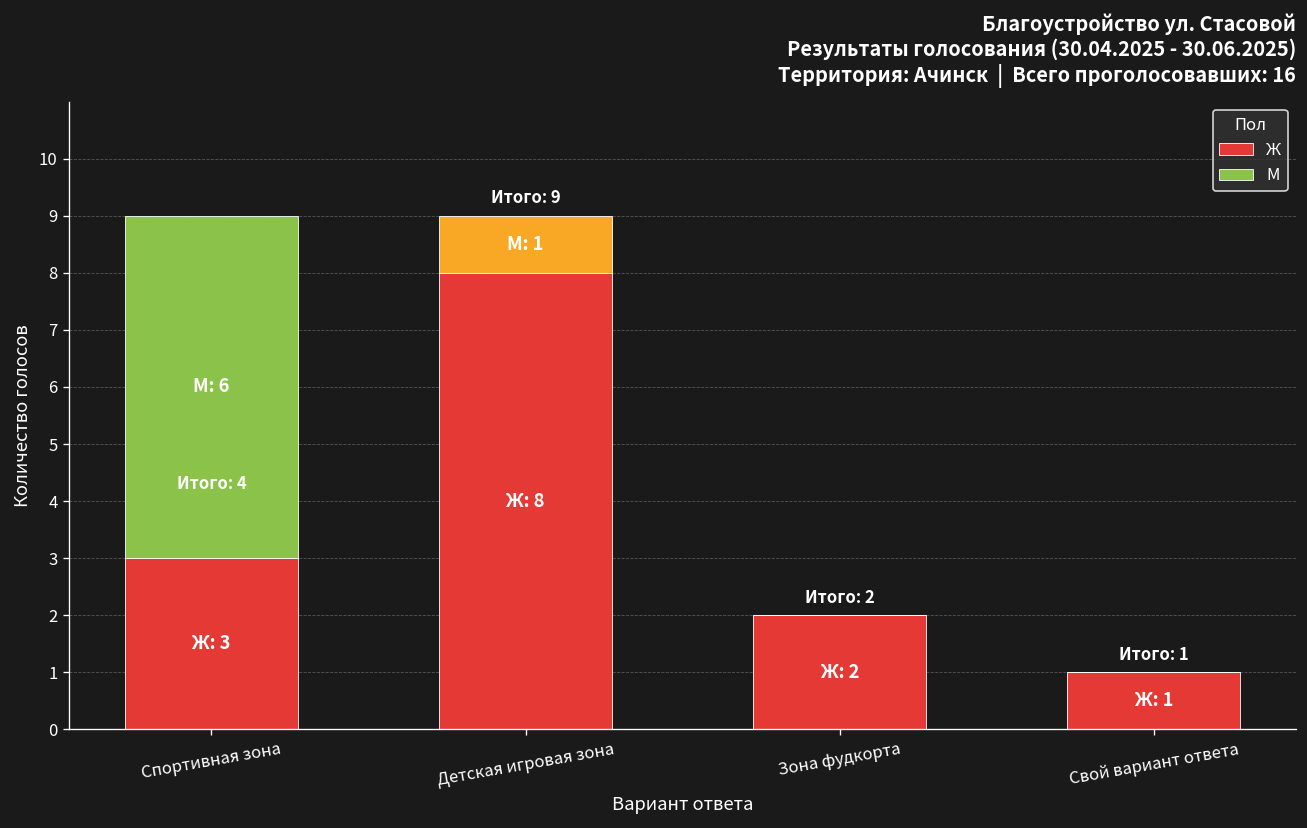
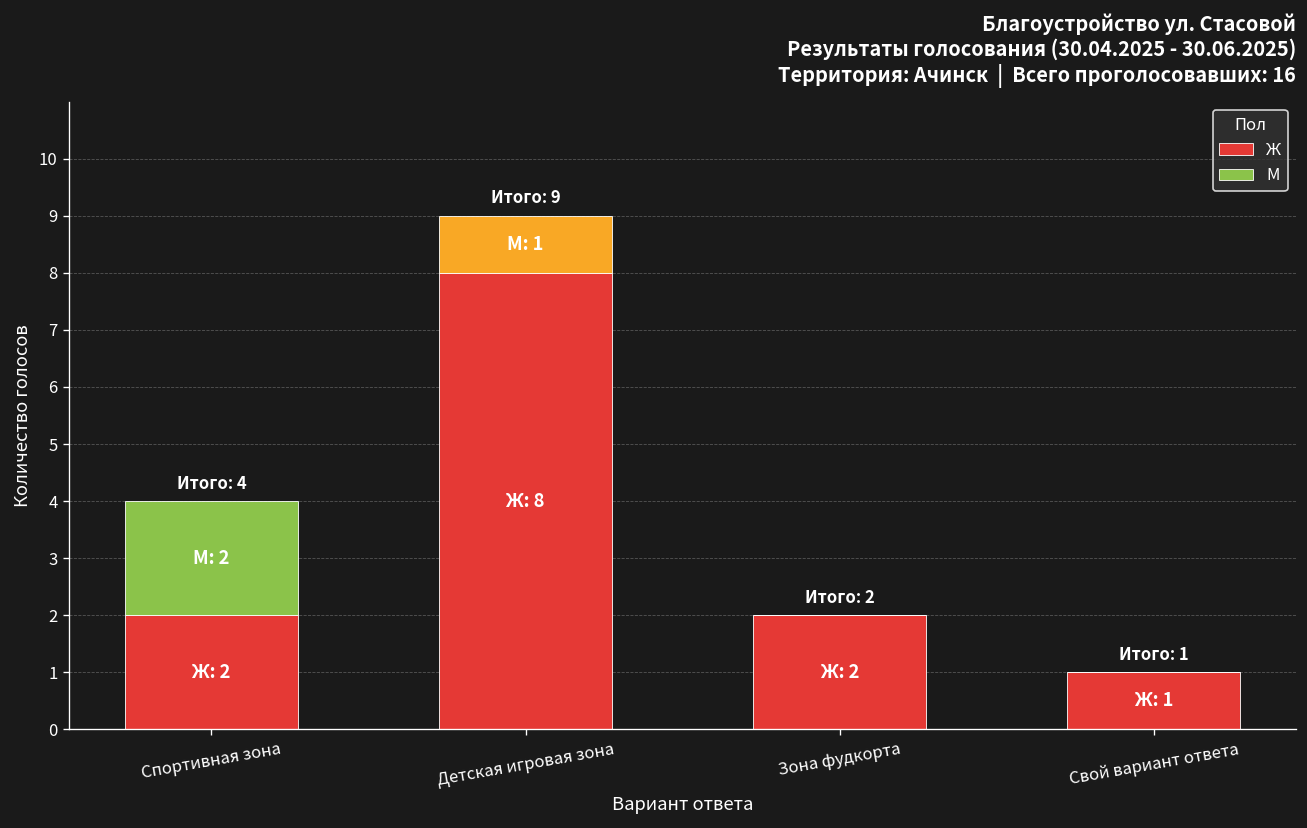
  {
    "Ж": {
-     "Спортивная зона": 3,
+     "Спортивная зона": 2,
      "Детская игровая зона": 8,
      "Зона фудкорта": 2,
      "Свой вариант ответа": 1
    },
    "М": {
-     "Спортивная зона": 6,
+     "Спортивная зона": 2,
      "Детская игровая зона": 1
    }
  }
